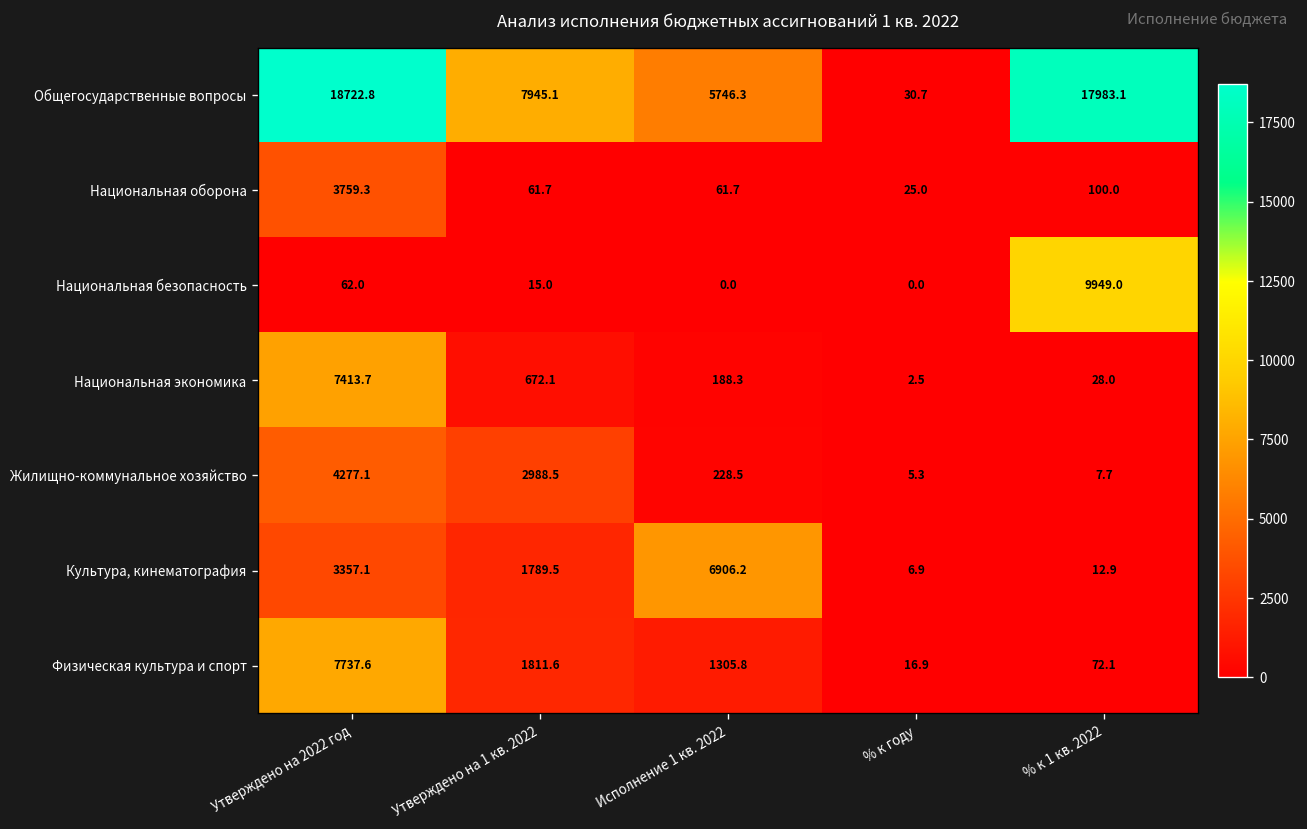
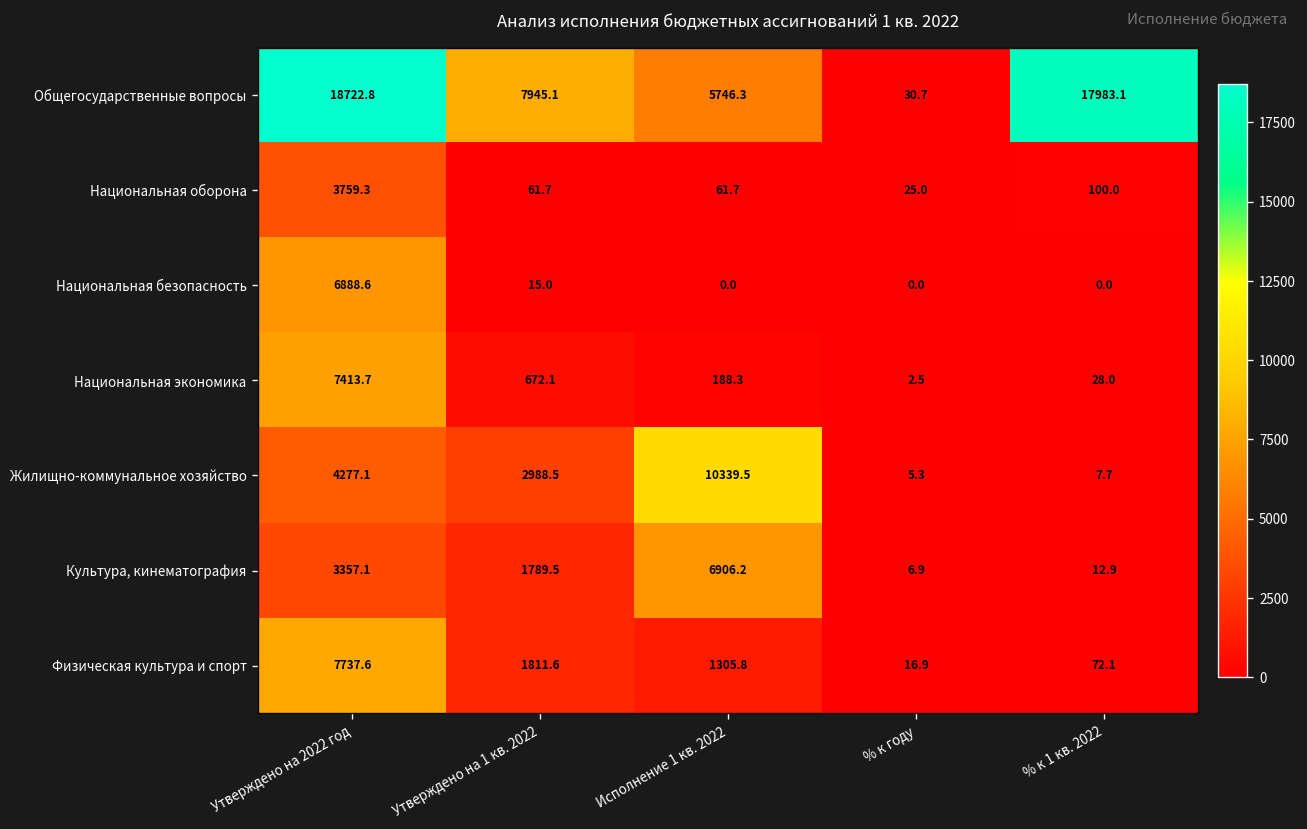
  {
    "Общегосударственные вопросы": {
      "Утверждено на 2022 год": 18722.8,
      "Утверждено на 1 кв. 2022": 7945.1,
      "Исполнение 1 кв. 2022": 5746.3,
      "% к году": 30.7,
      "% к 1 кв. 2022": 17983.1
    },
    "Национальная оборона": {
      "Утверждено на 2022 год": 3759.3,
      "Утверждено на 1 кв. 2022": 61.7,
      "Исполнение 1 кв. 2022": 61.7,
      "% к году": 25.0,
      "% к 1 кв. 2022": 100.0
    },
    "Национальная безопасность": {
-     "Утверждено на 2022 год": 62.0,
+     "Утверждено на 2022 год": 6888.6,
      "Утверждено на 1 кв. 2022": 15.0,
      "Исполнение 1 кв. 2022": 0.0,
      "% к году": 0.0,
-     "% к 1 кв. 2022": 9949.0
+     "% к 1 кв. 2022": 0.0
    },
    "Национальная экономика": {
      "Утверждено на 2022 год": 7413.7,
      "Утверждено на 1 кв. 2022": 672.1,
      "Исполнение 1 кв. 2022": 188.3,
      "% к году": 2.5,
      "% к 1 кв. 2022": 28.0
    },
    "Жилищно-коммунальное хозяйство": {
      "Утверждено на 2022 год": 4277.1,
      "Утверждено на 1 кв. 2022": 2988.5,
-     "Исполнение 1 кв. 2022": 228.5,
+     "Исполнение 1 кв. 2022": 10339.5,
      "% к году": 5.3,
      "% к 1 кв. 2022": 7.7
    },
    "Культура, кинематография": {
      "Утверждено на 2022 год": 3357.1,
      "Утверждено на 1 кв. 2022": 1789.5,
      "Исполнение 1 кв. 2022": 6906.2,
      "% к году": 6.9,
      "% к 1 кв. 2022": 12.9
    },
    "Физическая культура и спорт": {
      "Утверждено на 2022 год": 7737.6,
      "Утверждено на 1 кв. 2022": 1811.6,
      "Исполнение 1 кв. 2022": 1305.8,
      "% к году": 16.9,
      "% к 1 кв. 2022": 72.1
    }
  }
